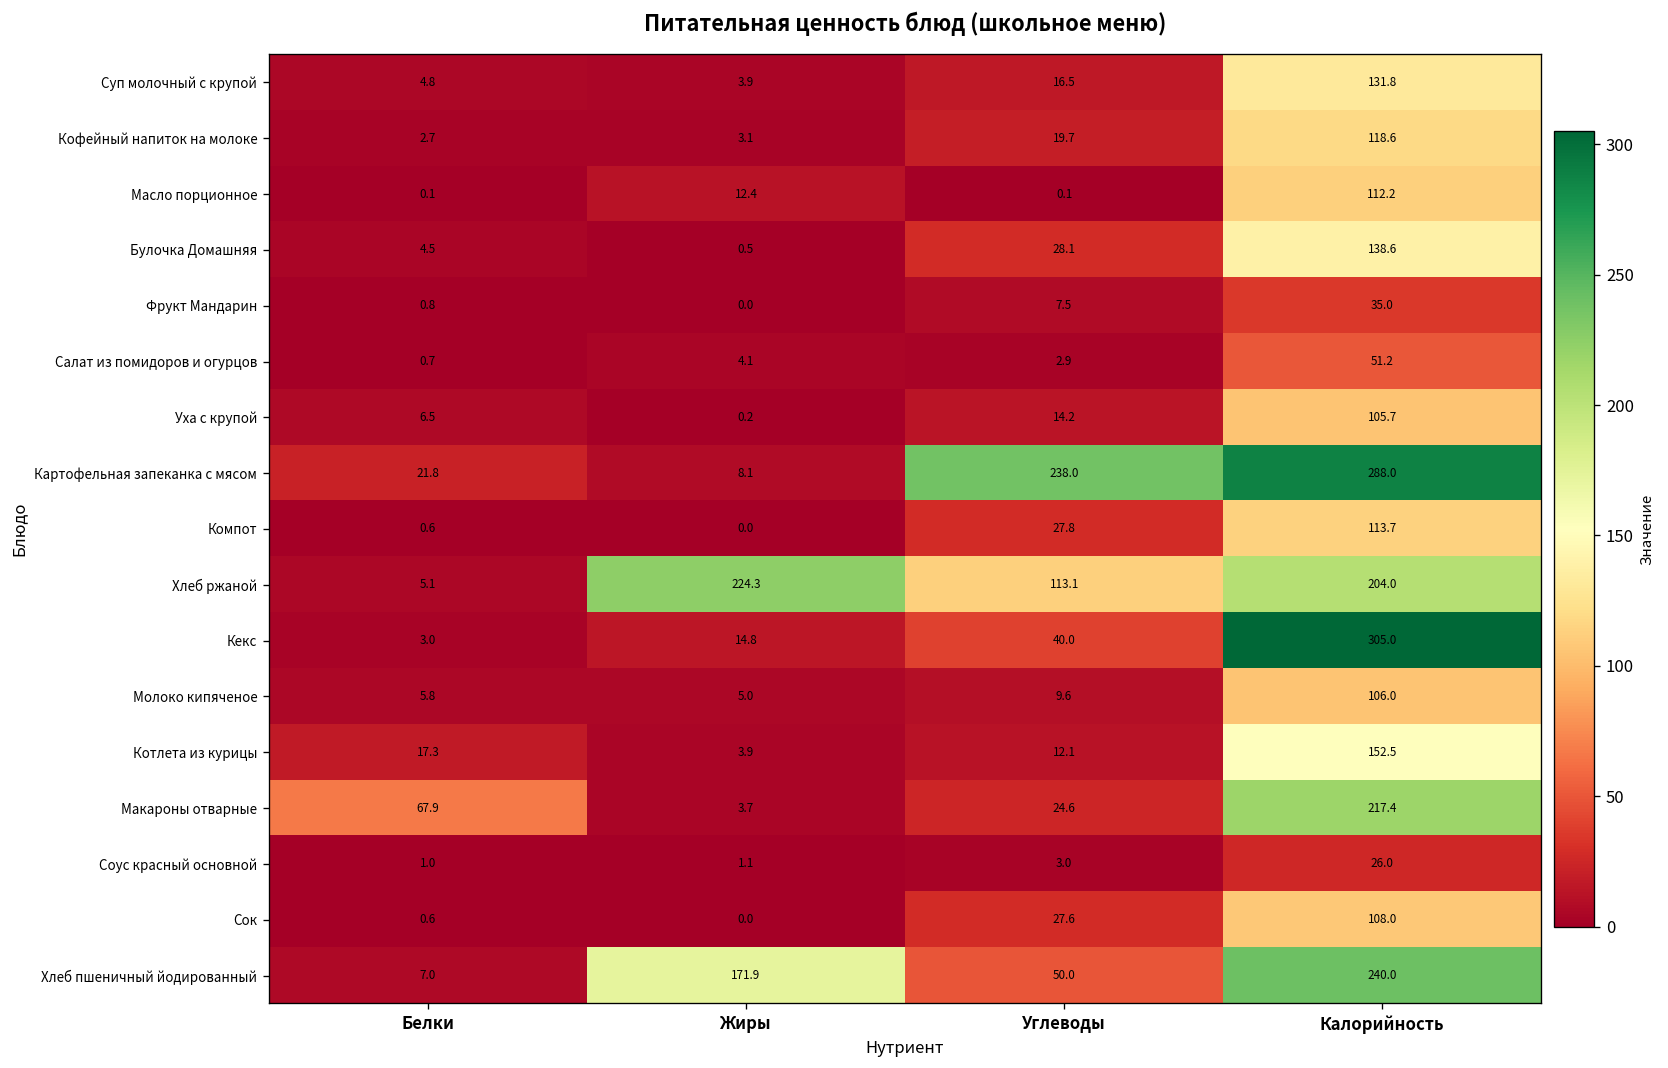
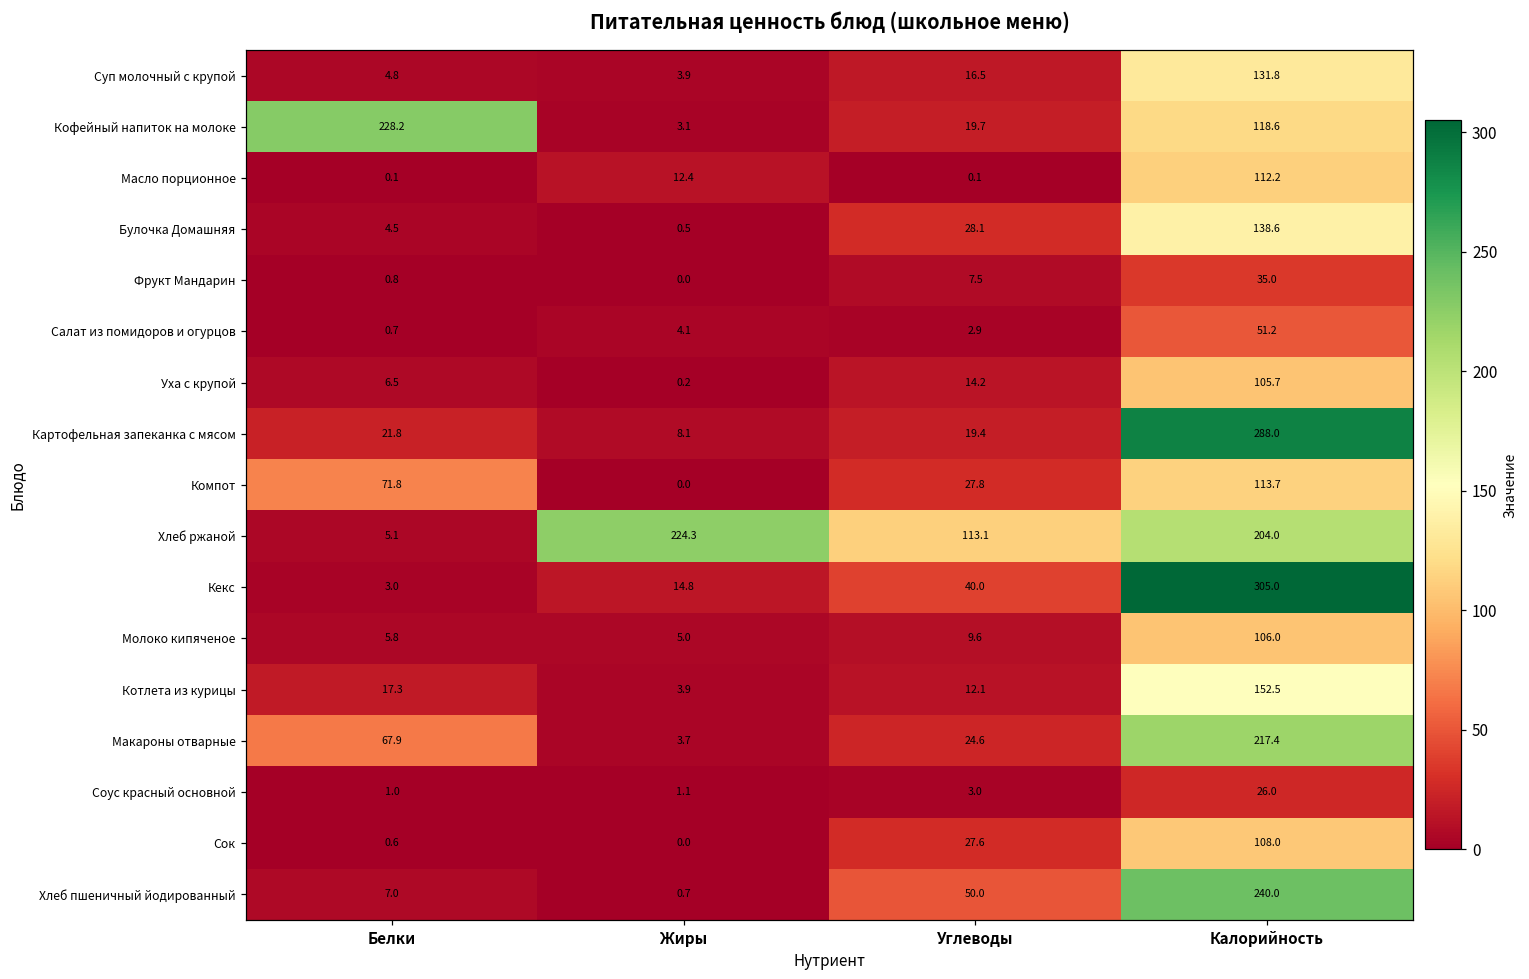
  {
    "Суп молочный с крупой": {
      "Белки": 4.8,
      "Жиры": 3.9,
      "Углеводы": 16.5,
      "Калорийность": 131.8
    },
    "Кофейный напиток на молоке": {
-     "Белки": 2.7,
+     "Белки": 228.2,
      "Жиры": 3.1,
      "Углеводы": 19.7,
      "Калорийность": 118.6
    },
    "Масло порционное": {
      "Белки": 0.1,
      "Жиры": 12.4,
      "Углеводы": 0.1,
      "Калорийность": 112.2
    },
    "Булочка Домашняя": {
      "Белки": 4.5,
      "Жиры": 0.5,
      "Углеводы": 28.1,
      "Калорийность": 138.6
    },
    "Фрукт Мандарин": {
      "Белки": 0.8,
      "Жиры": 0.0,
      "Углеводы": 7.5,
      "Калорийность": 35.0
    },
    "Салат из помидоров и огурцов": {
      "Белки": 0.7,
      "Жиры": 4.1,
      "Углеводы": 2.9,
      "Калорийность": 51.2
    },
    "Уха с крупой": {
      "Белки": 6.5,
      "Жиры": 0.2,
      "Углеводы": 14.2,
      "Калорийность": 105.7
    },
    "Картофельная запеканка с мясом": {
      "Белки": 21.8,
      "Жиры": 8.1,
-     "Углеводы": 238.0,
+     "Углеводы": 19.4,
      "Калорийность": 288.0
    },
    "Компот": {
-     "Белки": 0.6,
+     "Белки": 71.8,
      "Жиры": 0.0,
      "Углеводы": 27.8,
      "Калорийность": 113.7
    },
    "Хлеб ржаной": {
      "Белки": 5.1,
      "Жиры": 224.3,
      "Углеводы": 113.1,
      "Калорийность": 204.0
    },
    "Кекс": {
      "Белки": 3.0,
      "Жиры": 14.8,
      "Углеводы": 40.0,
      "Калорийность": 305.0
    },
    "Молоко кипяченое": {
      "Белки": 5.8,
      "Жиры": 5.0,
      "Углеводы": 9.6,
      "Калорийность": 106.0
    },
    "Котлета из курицы": {
      "Белки": 17.3,
      "Жиры": 3.9,
      "Углеводы": 12.1,
      "Калорийность": 152.5
    },
    "Макароны отварные": {
      "Белки": 67.9,
      "Жиры": 3.7,
      "Углеводы": 24.6,
      "Калорийность": 217.4
    },
    "Соус красный основной": {
      "Белки": 1.0,
      "Жиры": 1.1,
      "Углеводы": 3.0,
      "Калорийность": 26.0
    },
    "Сок": {
      "Белки": 0.6,
      "Жиры": 0.0,
      "Углеводы": 27.6,
      "Калорийность": 108.0
    },
    "Хлеб пшеничный йодированный": {
      "Белки": 7.0,
-     "Жиры": 171.9,
+     "Жиры": 0.7,
      "Углеводы": 50.0,
      "Калорийность": 240.0
    }
  }
